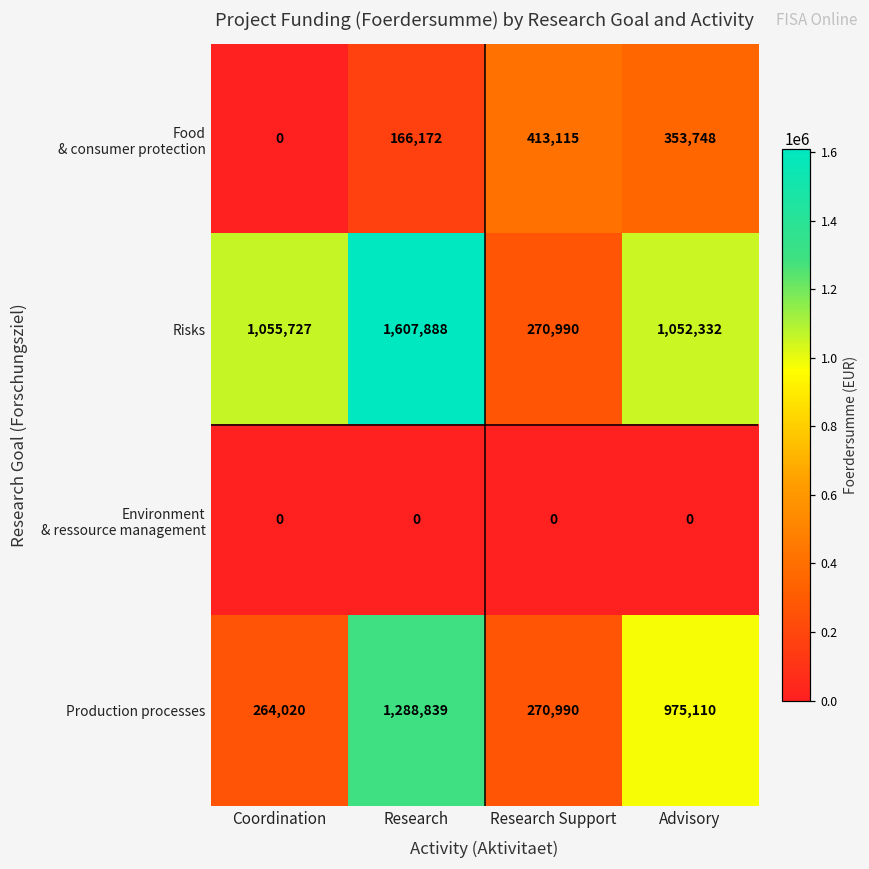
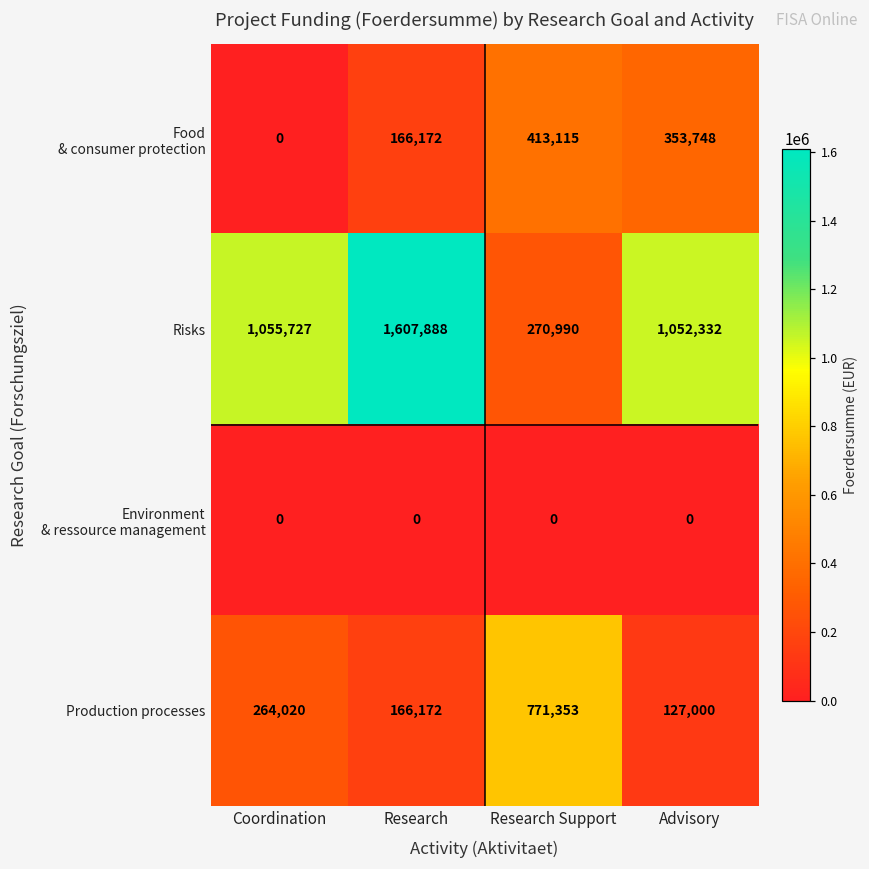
  {
    "Food & consumer protection": {
      "Coordination": "0",
      "Research": "166,172",
      "Research Support": "413,115",
      "Advisory": "353,748"
    },
    "Risks": {
      "Coordination": "1,055,727",
      "Research": "1,607,888",
      "Research Support": "270,990",
      "Advisory": "1,052,332"
    },
    "Environment & ressource management": {
      "Coordination": "0",
      "Research": "0",
      "Research Support": "0",
      "Advisory": "0"
    },
    "Production processes": {
      "Coordination": "264,020",
-     "Research": "1,288,839",
-     "Research Support": "270,990",
-     "Advisory": "975,110"
+     "Research": "166,172",
+     "Research Support": "771,353",
+     "Advisory": "127,000"
    }
  }
